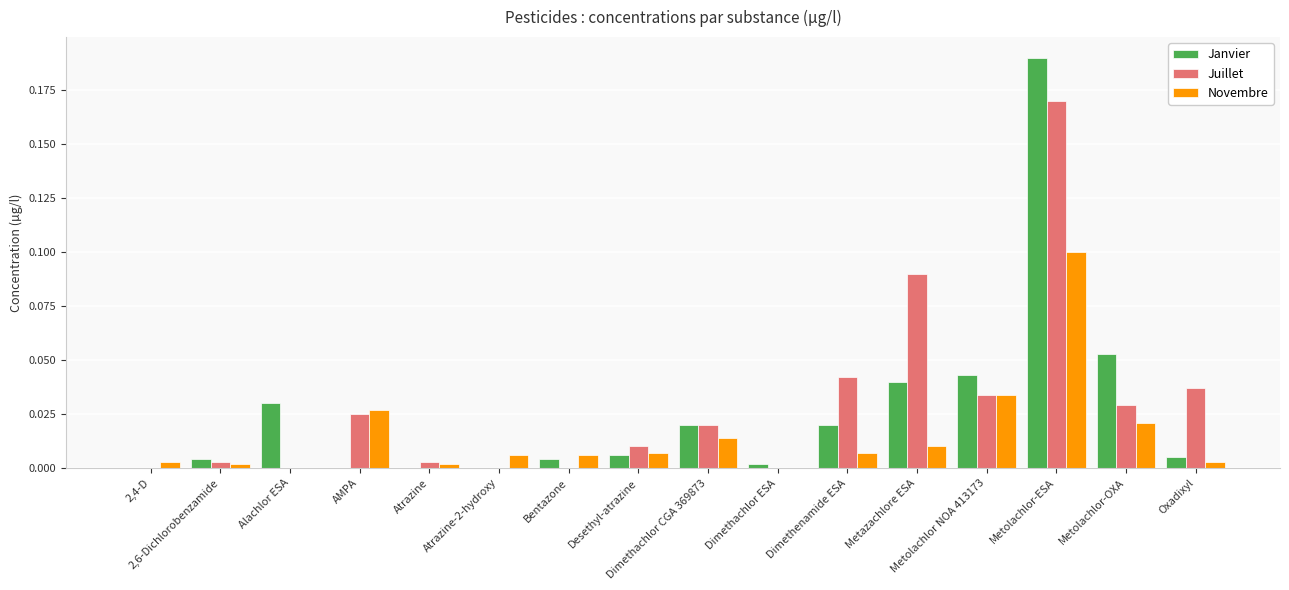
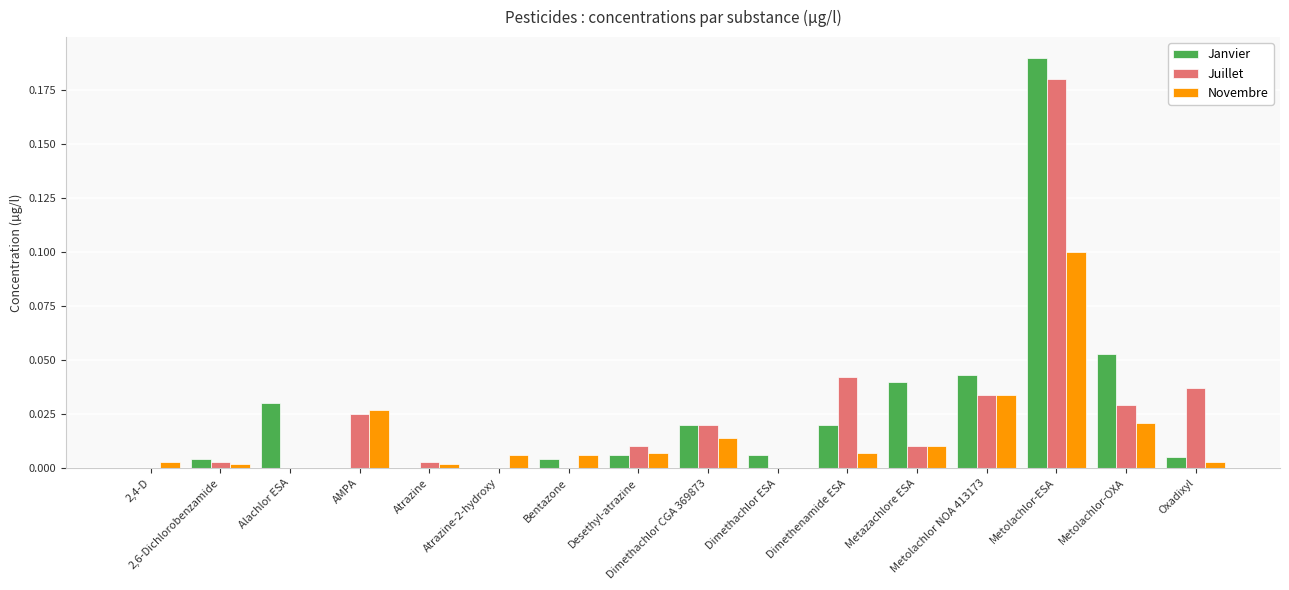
  {
    "Janvier": {
      "2,4-D": 0.000,
      "2,6-Dichlorobenzamide": 0.004,
      "Alachlor ESA": 0.030,
      "AMPA": 0.000,
      "Atrazine": 0.000,
      "Atrazine-2-hydroxy": 0.000,
      "Bentazone": 0.004,
      "Desethyl-atrazine": 0.006,
      "Dimethachlor CGA 369873": 0.020,
-     "Dimethachlor ESA": 0.002,
+     "Dimethachlor ESA": 0.006,
      "Dimethenamide ESA": 0.020,
      "Metazachlore ESA": 0.040,
      "Metolachlor NOA 413173": 0.043,
      "Metolachlor-ESA": 0.190,
      "Metolachlor-OXA": 0.053,
      "Oxadixyl": 0.005
    },
    "Juillet": {
      "2,4-D": 0.00,
      "2,6-Dichlorobenzamide": 0.003,
      "Alachlor ESA": 0.00,
      "AMPA": 0.025,
      "Atrazine": 0.003,
      "Atrazine-2-hydroxy": 0.00,
      "Bentazone": 0.00,
      "Desethyl-atrazine": 0.01,
      "Dimethachlor CGA 369873": 0.02,
      "Dimethachlor ESA": 0.00,
      "Dimethenamide ESA": 0.042,
-     "Metazachlore ESA": 0.09,
+     "Metazachlore ESA": 0.01,
      "Metolachlor NOA 413173": 0.034,
-     "Metolachlor-ESA": 0.17,
+     "Metolachlor-ESA": 0.18,
      "Metolachlor-OXA": 0.03,
      "Oxadixyl": 0.037
    },
    "Novembre": {
      "2,4-D": 0.003,
      "2,6-Dichlorobenzamide": 0.002,
      "Alachlor ESA": 0.000,
      "AMPA": 0.027,
      "Atrazine": 0.002,
      "Atrazine-2-hydroxy": 0.006,
      "Bentazone": 0.006,
      "Desethyl-atrazine": 0.007,
      "Dimethachlor CGA 369873": 0.014,
      "Dimethachlor ESA": 0.000,
      "Dimethenamide ESA": 0.007,
      "Metazachlore ESA": 0.010,
      "Metolachlor NOA 413173": 0.034,
      "Metolachlor-ESA": 0.100,
      "Metolachlor-OXA": 0.021,
      "Oxadixyl": 0.003
    }
  }
